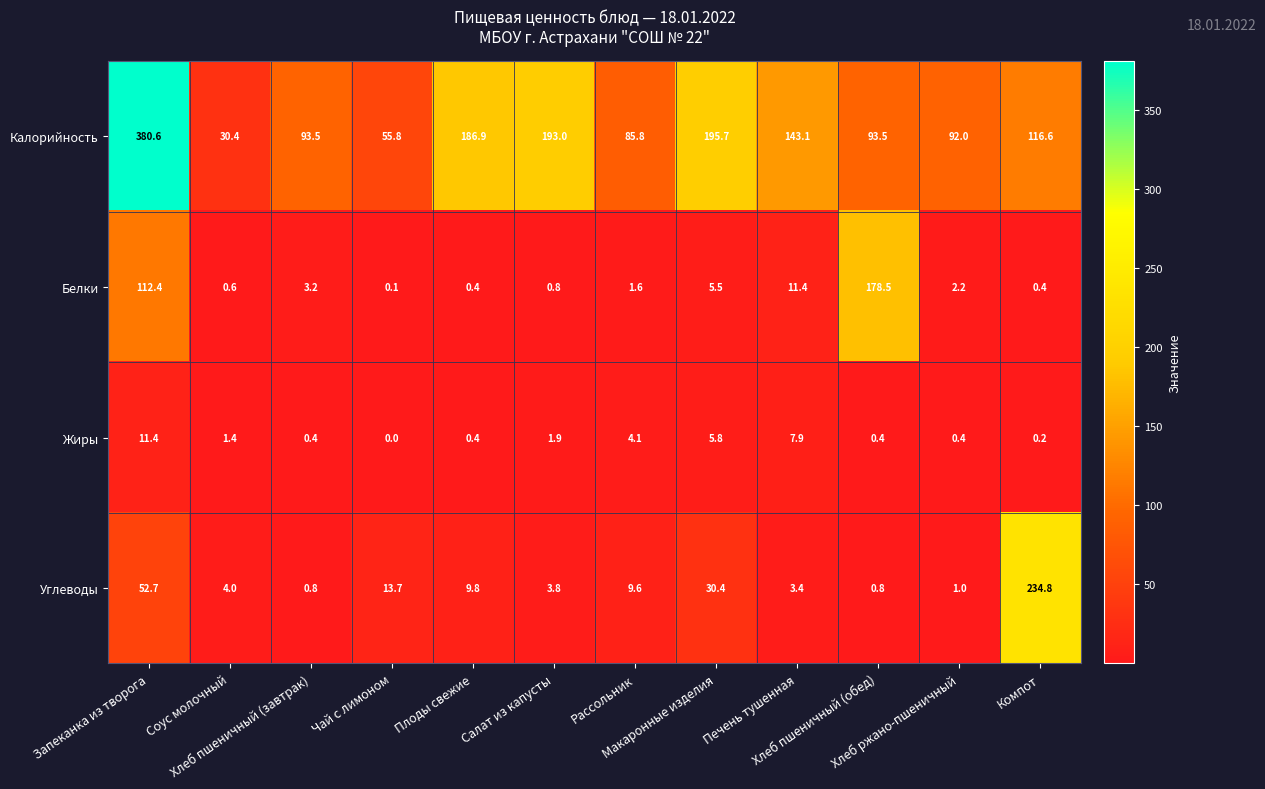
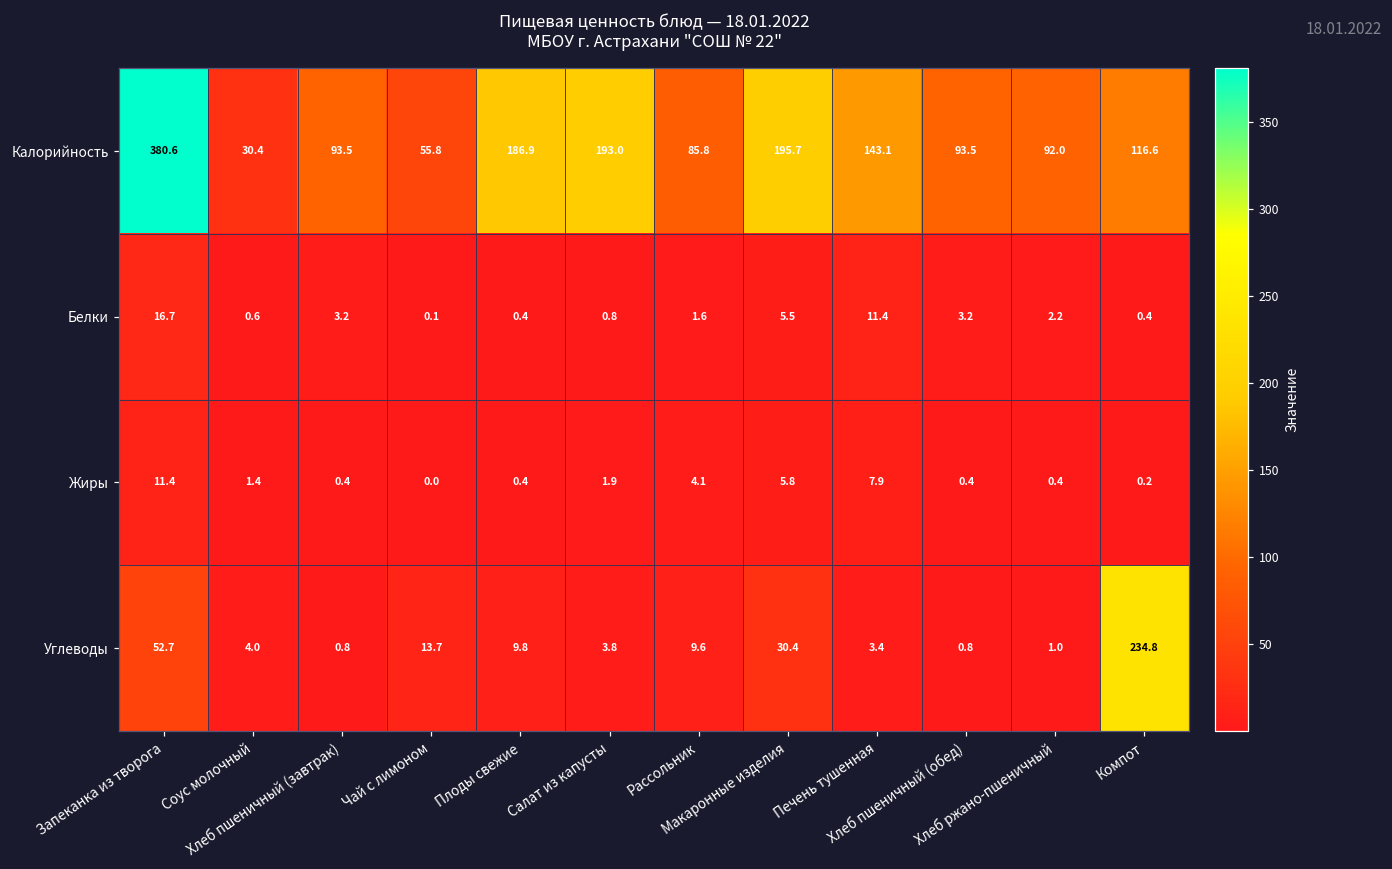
  {
    "Калорийность": {
      "Запеканка из творога": 380.6,
      "Соус молочный": 30.4,
      "Хлеб пшеничный (завтрак)": 93.5,
      "Чай с лимоном": 55.8,
      "Плоды свежие": 186.9,
      "Салат из капусты": 193.0,
      "Рассольник": 85.8,
      "Макаронные изделия": 195.7,
      "Печень тушенная": 143.1,
      "Хлеб пшеничный (обед)": 93.5,
      "Хлеб ржано-пшеничный": 92.0,
      "Компот": 116.6
    },
    "Белки": {
-     "Запеканка из творога": 112.4,
+     "Запеканка из творога": 16.7,
      "Соус молочный": 0.6,
      "Хлеб пшеничный (завтрак)": 3.2,
      "Чай с лимоном": 0.1,
      "Плоды свежие": 0.4,
      "Салат из капусты": 0.8,
      "Рассольник": 1.6,
      "Макаронные изделия": 5.5,
      "Печень тушенная": 11.4,
-     "Хлеб пшеничный (обед)": 178.5,
+     "Хлеб пшеничный (обед)": 3.2,
      "Хлеб ржано-пшеничный": 2.2,
      "Компот": 0.4
    },
    "Жиры": {
      "Запеканка из творога": 11.4,
      "Соус молочный": 1.4,
      "Хлеб пшеничный (завтрак)": 0.4,
      "Чай с лимоном": 0.0,
      "Плоды свежие": 0.4,
      "Салат из капусты": 1.9,
      "Рассольник": 4.1,
      "Макаронные изделия": 5.8,
      "Печень тушенная": 7.9,
      "Хлеб пшеничный (обед)": 0.4,
      "Хлеб ржано-пшеничный": 0.4,
      "Компот": 0.2
    },
    "Углеводы": {
      "Запеканка из творога": 52.7,
      "Соус молочный": 4.0,
      "Хлеб пшеничный (завтрак)": 0.8,
      "Чай с лимоном": 13.7,
      "Плоды свежие": 9.8,
      "Салат из капусты": 3.8,
      "Рассольник": 9.6,
      "Макаронные изделия": 30.4,
      "Печень тушенная": 3.4,
      "Хлеб пшеничный (обед)": 0.8,
      "Хлеб ржано-пшеничный": 1.0,
      "Компот": 234.8
    }
  }
